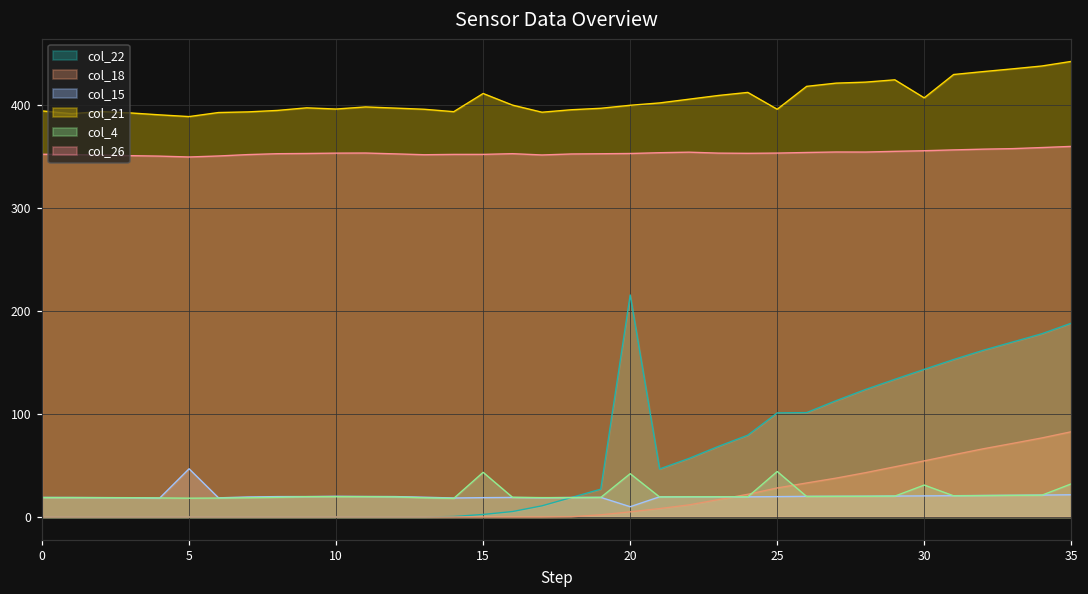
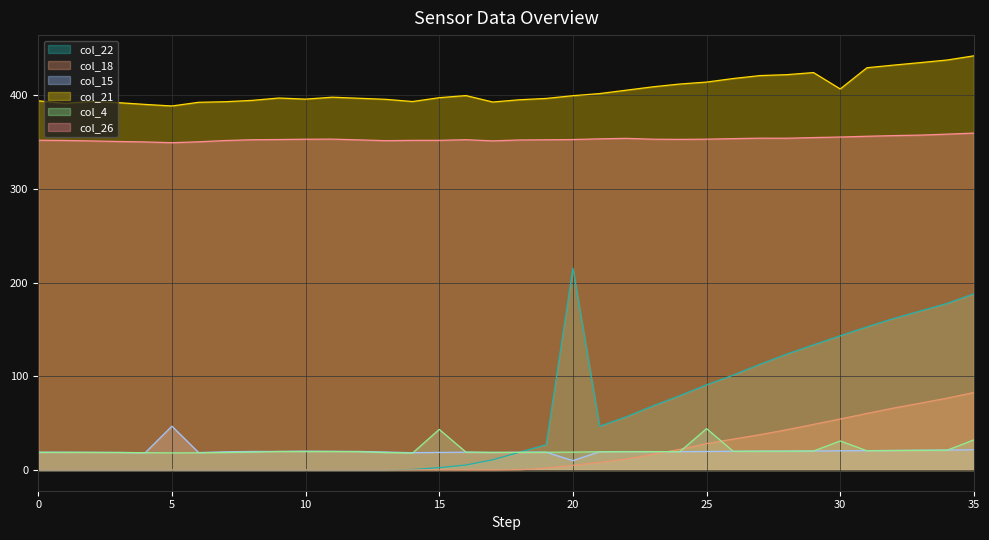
  {
    "col_22": {
      "20": 220,
-     "25": 100,
+     "25": 90,
      "30": 140,
      "35": 190
    },
    "col_15": {
      "5": 50,
      "15": 20,
      "20": 10,
      "25": 20,
      "30": 20,
      "35": 20
    },
    "col_21": {
      "0": 390,
      "5": 390,
      "10": 400,
-     "15": 410,
+     "15": 400,
      "20": 400,
-     "25": 400,
+     "25": 410,
      "30": 410,
      "35": 440
    },
    "col_4": {
      "5": 20,
      "15": 40,
-     "20": 40,
+     "20": 20,
      "25": 40,
      "30": 30,
      "35": 30
    }
  }
